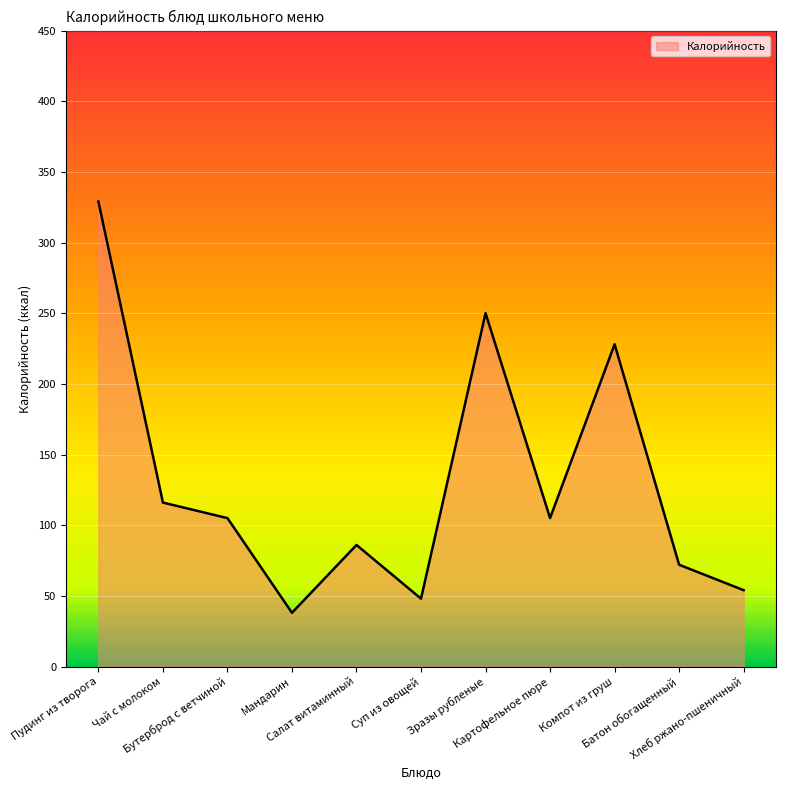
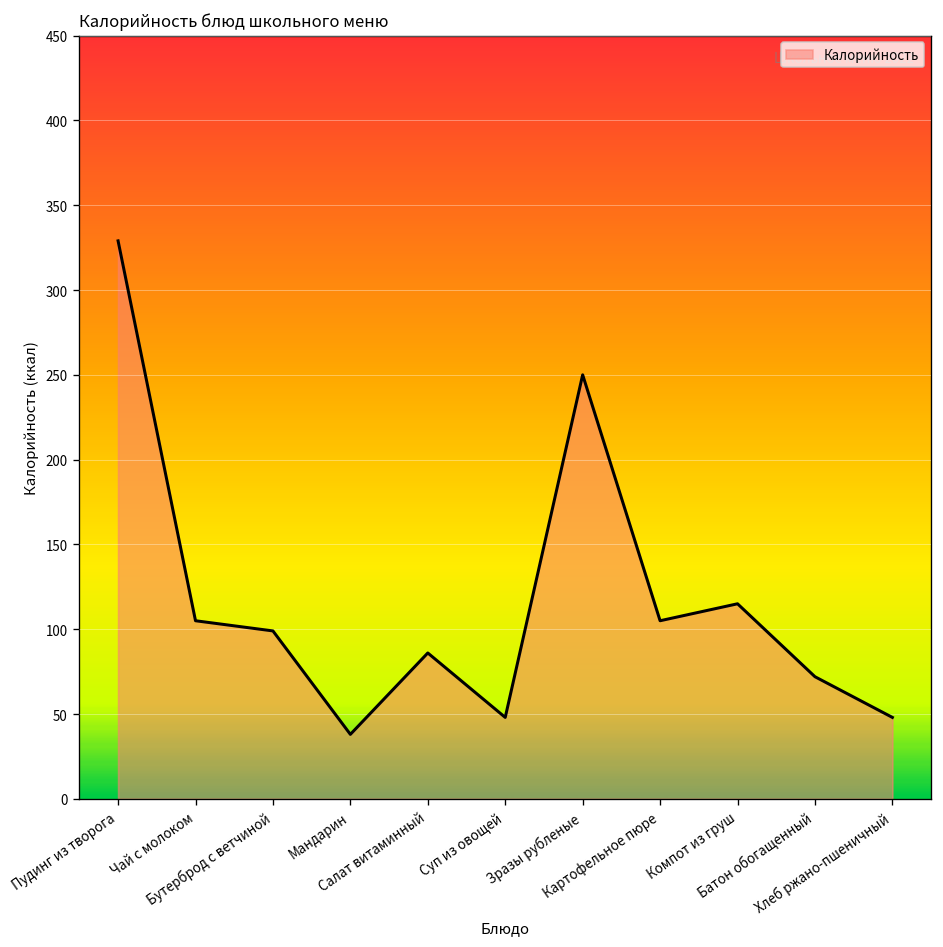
  {
    "Пудинг из творога": 329,
-   "Чай с молоком": 116,
-   "Бутерброд с ветчиной": 105,
+   "Чай с молоком": 105,
+   "Бутерброд с ветчиной": 99,
    "Мандарин": 38,
    "Салат витаминный": 86,
    "Суп из овощей": 48,
    "Зразы рубленые": 250,
    "Картофельное пюре": 105,
-   "Компот из груш": 228,
+   "Компот из груш": 115,
    "Батон обогащенный": 72,
-   "Хлеб ржано-пшеничный": 54
+   "Хлеб ржано-пшеничный": 48
  }
